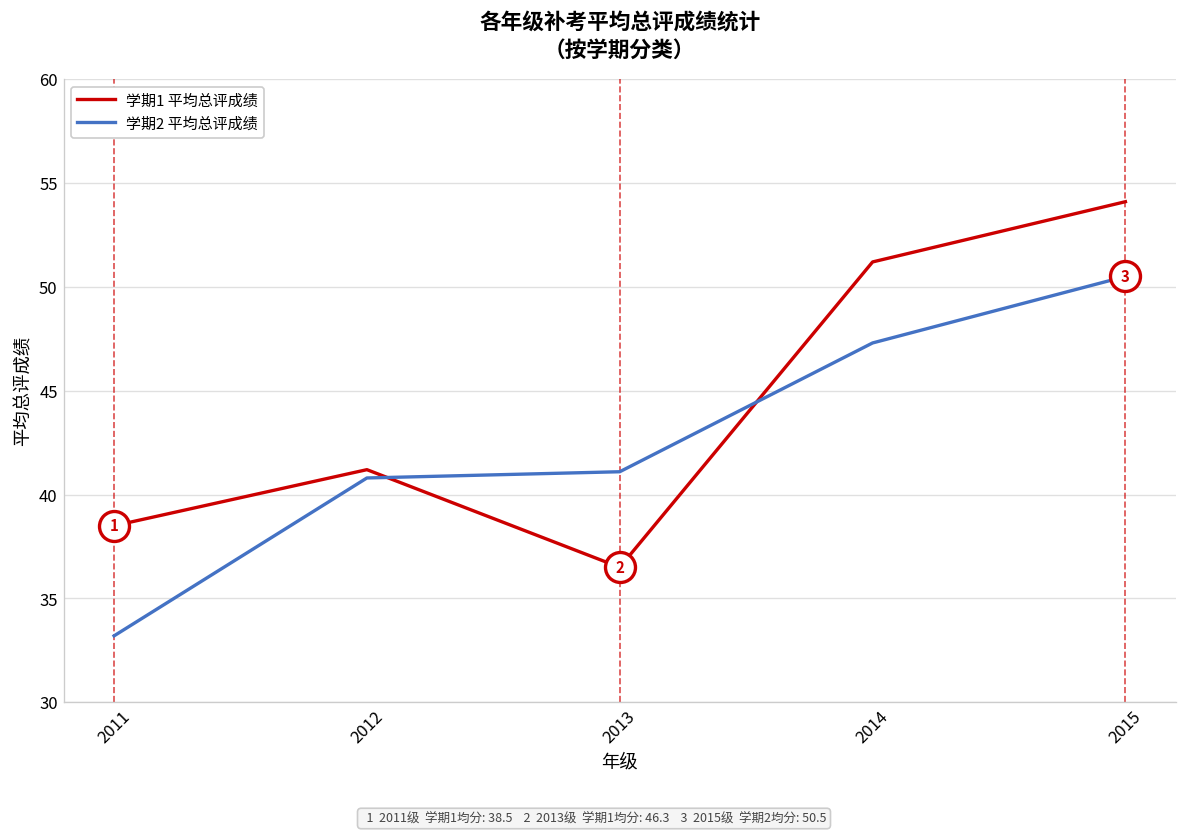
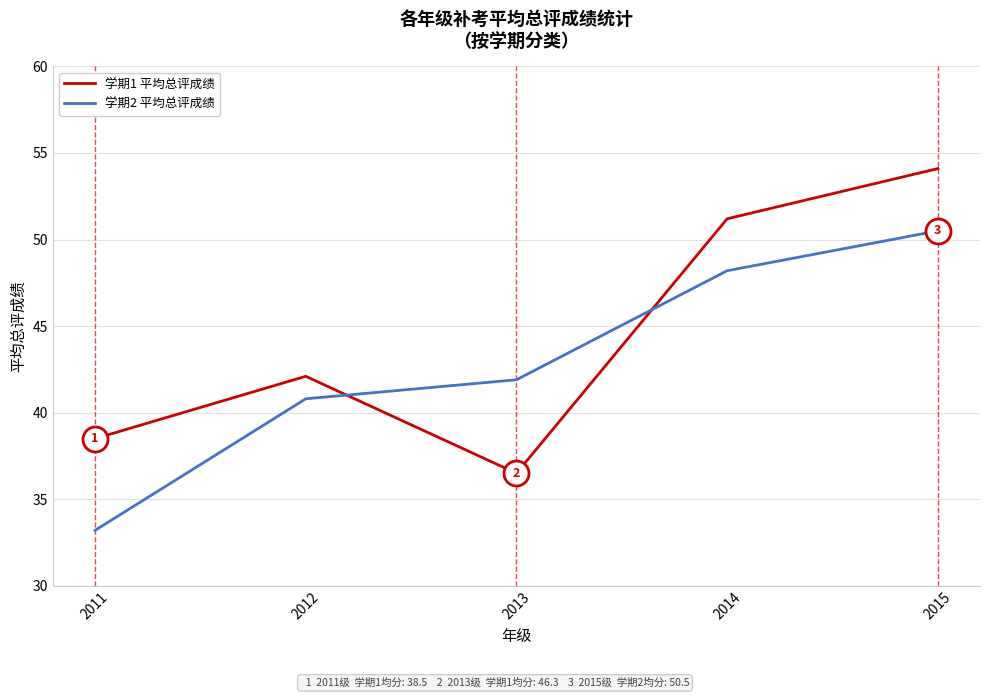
  {
    "学期1 平均总评成绩": {
-     "2012": 41.2,
+     "2012": 42.1,
      "2014": 51.2,
      "2015": 54.1
    },
    "学期2 平均总评成绩": {
      "2011": 33.2,
      "2012": 40.8,
-     "2013": 41.1,
-     "2014": 47.3
+     "2013": 41.9,
+     "2014": 48.2
    }
  }
